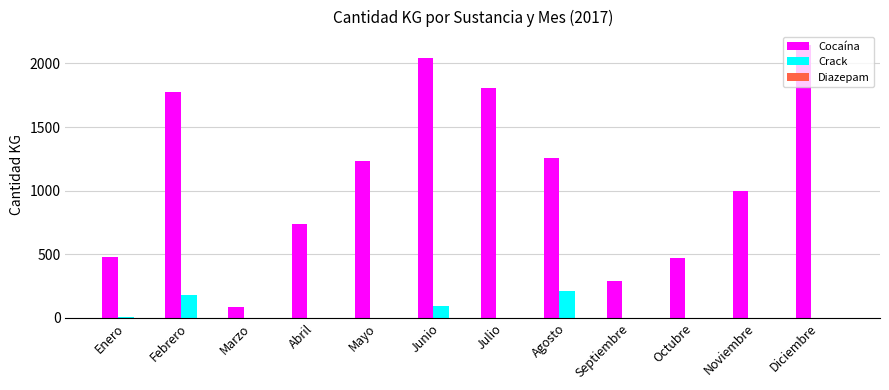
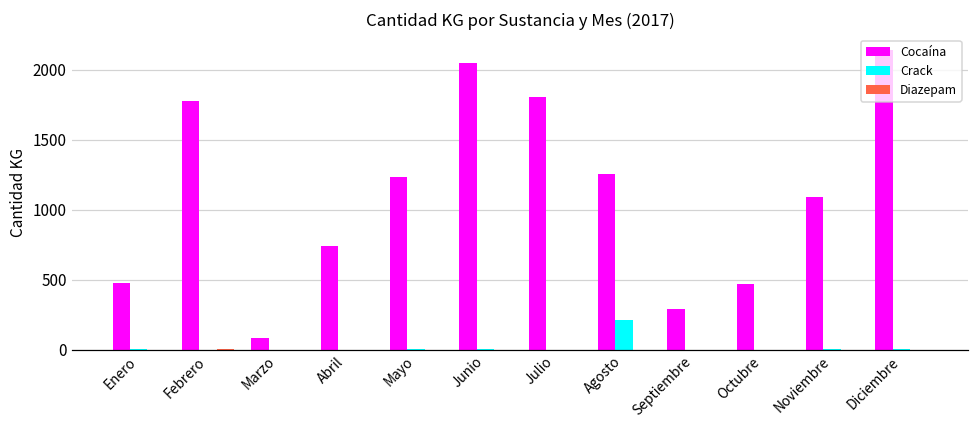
  {
    "Cocaína": {
      "Enero": 480,
      "Febrero": 1770,
      "Marzo": 80,
      "Abril": 740,
      "Mayo": 1240,
      "Junio": 2050,
      "Julio": 1810,
      "Agosto": 1250,
      "Septiembre": 290,
      "Octubre": 470,
-     "Noviembre": 1000
+     "Noviembre": 1090
    },
    "Crack": {
-     "Febrero": 180,
-     "Junio": 90,
+     "Febrero": 0,
+     "Junio": 0,
      "Agosto": 210
    },
    "Diazepam": {
      "Abril": 0,
      "Mayo": 0,
      "Junio": 0,
      "Julio": 0,
      "Agosto": 0,
      "Septiembre": 0,
      "Octubre": 0,
      "Noviembre": 0,
      "Diciembre": 0
    }
  }
